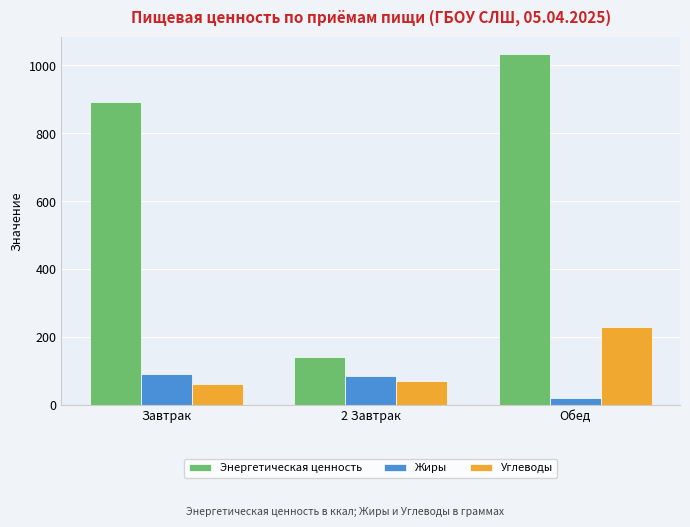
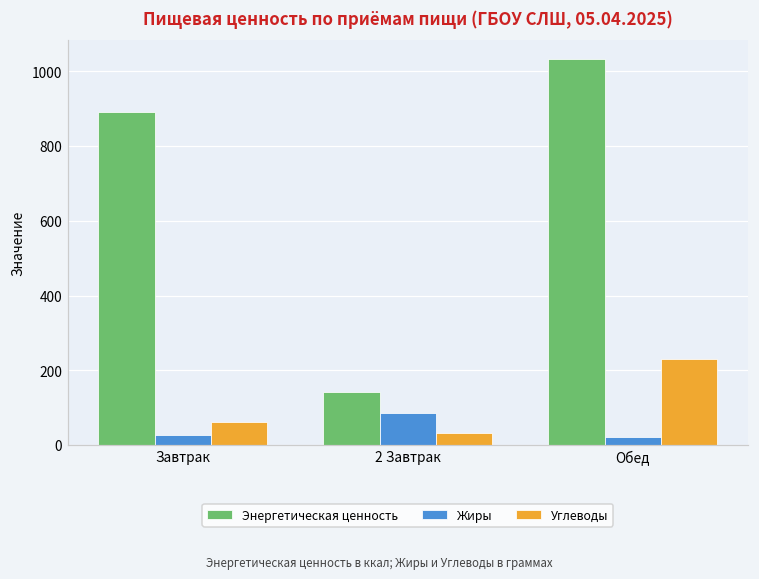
  {
    "Энергетическая ценность": {
      "Завтрак": 890,
      "2 Завтрак": 140,
      "Обед": 1030
    },
    "Жиры": {
-     "Завтрак": 90,
+     "Завтрак": 30,
      "2 Завтрак": 90,
      "Обед": 20
    },
    "Углеводы": {
      "Завтрак": 60,
-     "2 Завтрак": 70,
+     "2 Завтрак": 30,
      "Обед": 230
    }
  }
